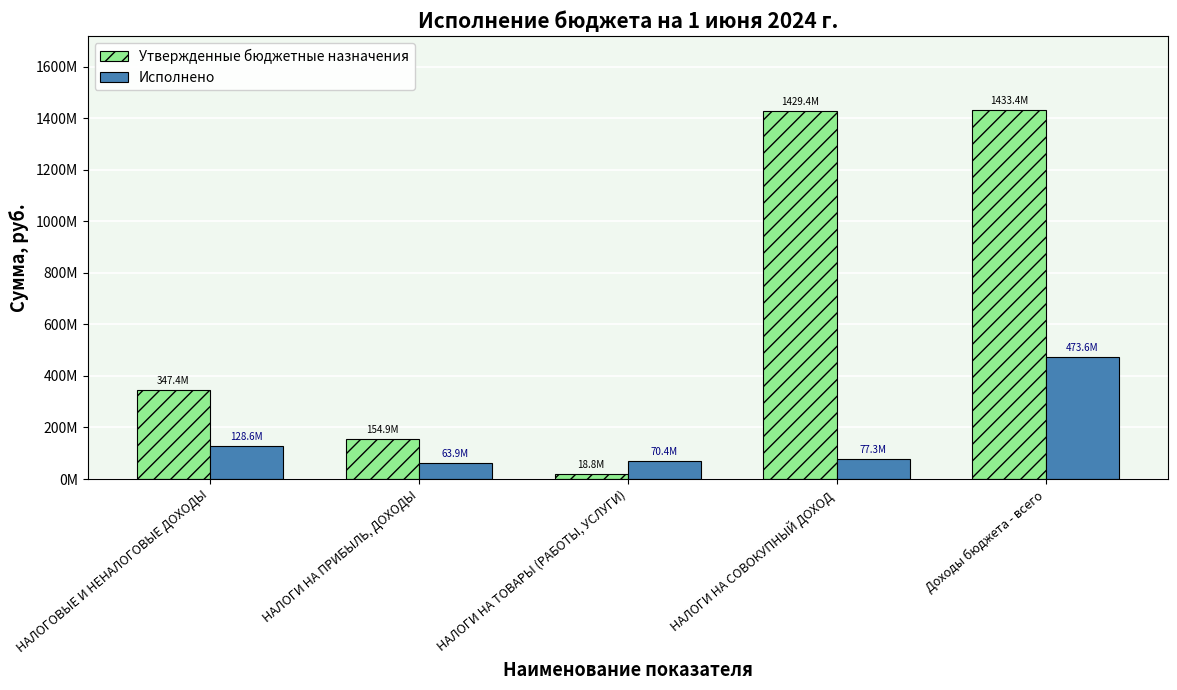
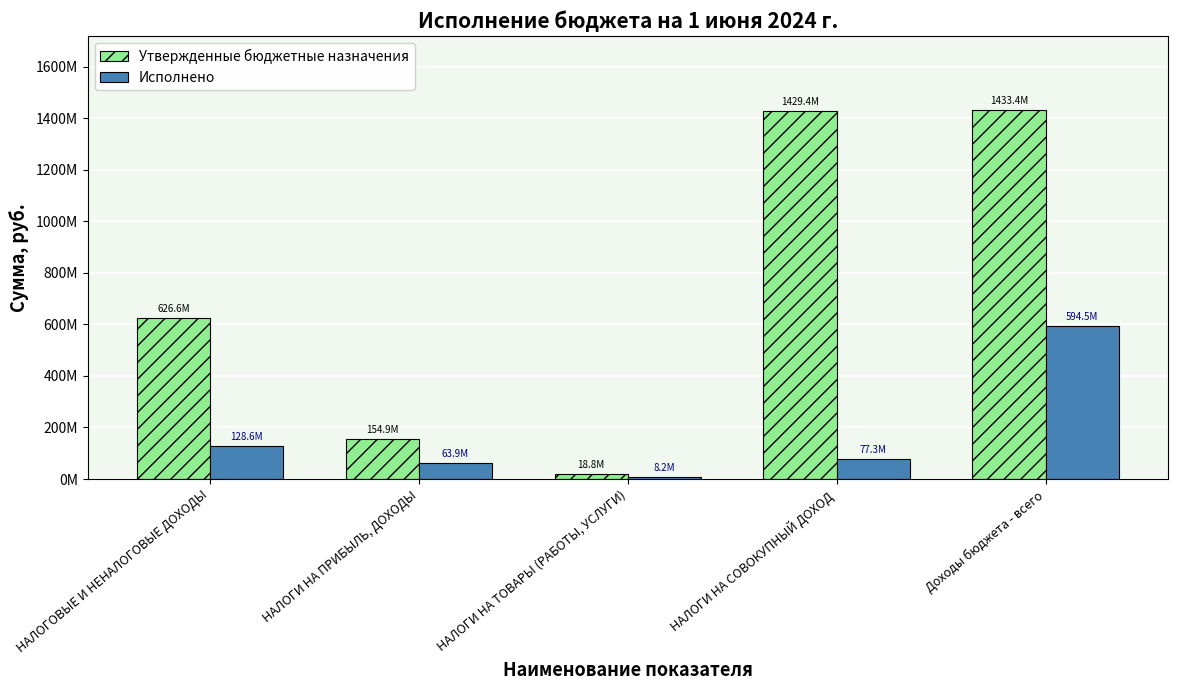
  {
    "Утвержденные бюджетные назначения": {
-     "НАЛОГОВЫЕ И НЕНАЛОГОВЫЕ ДОХОДЫ": "347.4M",
+     "НАЛОГОВЫЕ И НЕНАЛОГОВЫЕ ДОХОДЫ": "626.6M",
      "НАЛОГИ НА ПРИБЫЛЬ, ДОХОДЫ": "154.9M",
      "НАЛОГИ НА ТОВАРЫ (РАБОТЫ, УСЛУГИ)": "18.8M",
      "НАЛОГИ НА СОВОКУПНЫЙ ДОХОД": "1429.4M",
      "Доходы бюджета - всего": "1433.4M"
    },
    "Исполнено": {
      "НАЛОГОВЫЕ И НЕНАЛОГОВЫЕ ДОХОДЫ": "128.6M",
      "НАЛОГИ НА ПРИБЫЛЬ, ДОХОДЫ": "63.9M",
-     "НАЛОГИ НА ТОВАРЫ (РАБОТЫ, УСЛУГИ)": "70.4M",
+     "НАЛОГИ НА ТОВАРЫ (РАБОТЫ, УСЛУГИ)": "8.2M",
      "НАЛОГИ НА СОВОКУПНЫЙ ДОХОД": "77.3M",
-     "Доходы бюджета - всего": "473.6M"
+     "Доходы бюджета - всего": "594.5M"
    }
  }
